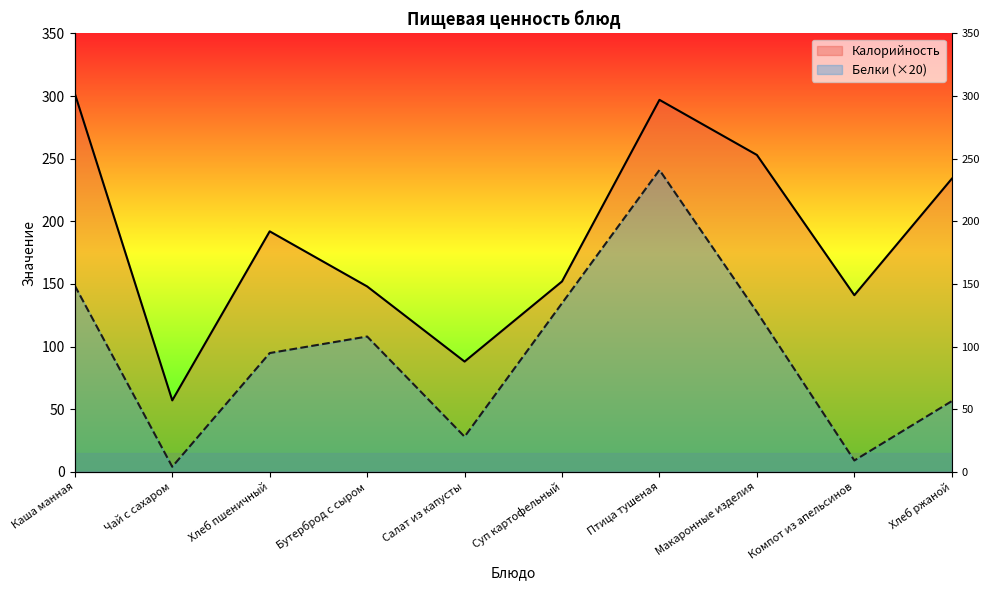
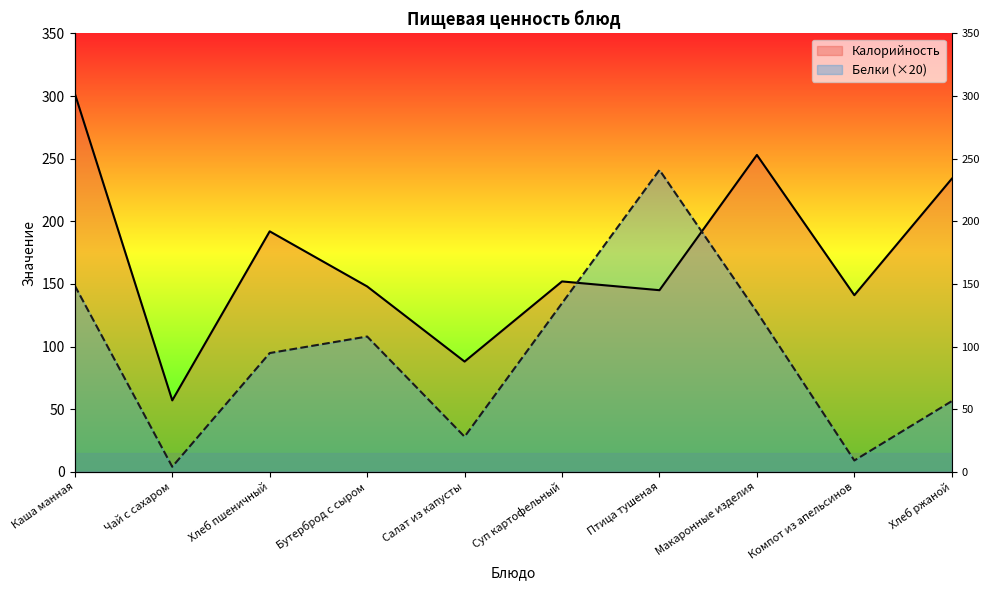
  {
    "Калорийность": {
      "Каша манная": 302,
      "Чай с сахаром": 57,
      "Хлеб пшеничный": 192,
      "Бутерброд с сыром": 148,
      "Салат из капусты": 88,
      "Суп картофельный": 152,
-     "Птица тушеная": 297,
+     "Птица тушеная": 145,
      "Макаронные изделия": 253,
      "Компот из апельсинов": 141,
      "Хлеб ржаной": 234
    },
    "Белки (×20)": {
      "Каша манная": 149,
      "Хлеб пшеничный": 95,
      "Бутерброд с сыром": 108,
      "Салат из капусты": 28,
      "Суп картофельный": 135,
      "Птица тушеная": 241,
      "Макаронные изделия": 128,
      "Хлеб ржаной": 56
    }
  }
